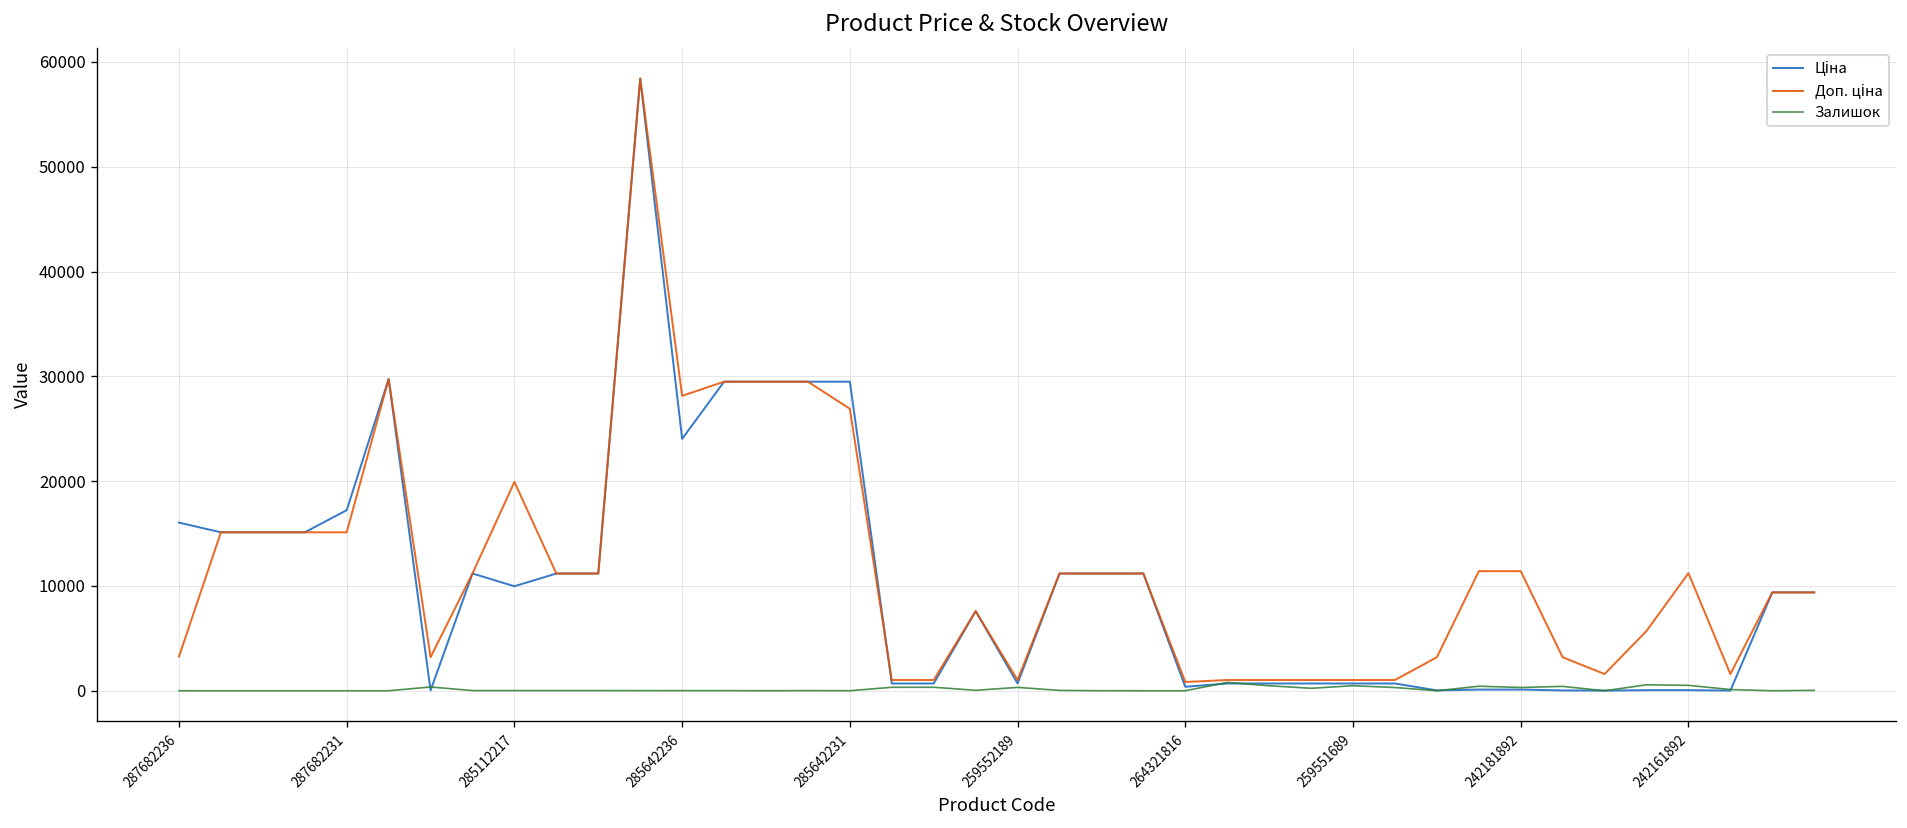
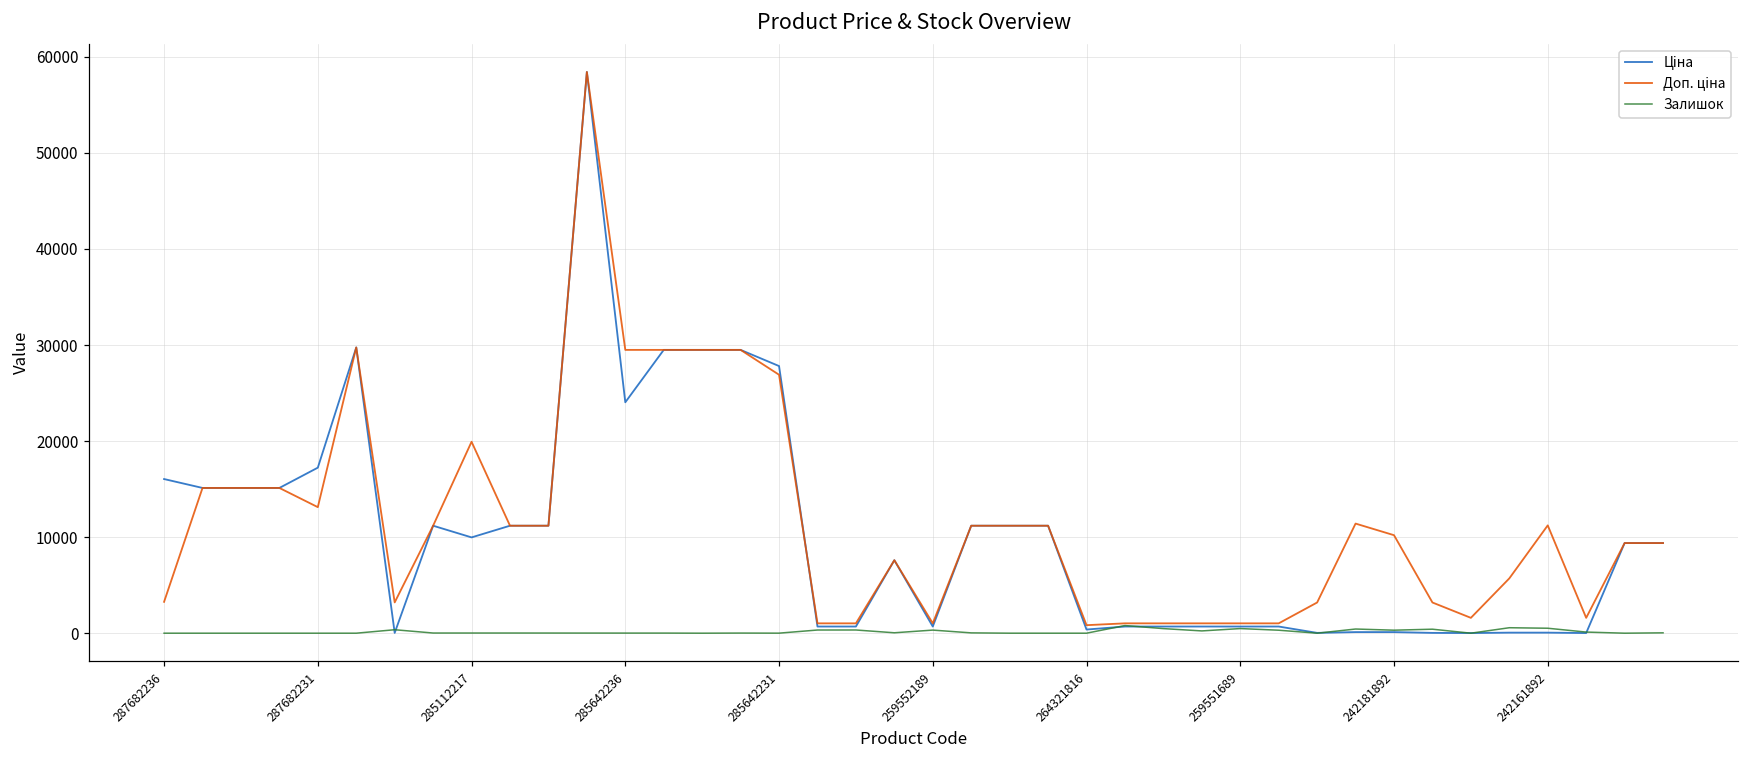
  {
    "Ціна": {
      "287682236": 16000,
      "287682231": 17000,
      "285112217": 10000,
      "285642236": 24000,
-     "285642231": 29000,
+     "285642231": 28000,
      "259552189": 1000,
      "264321816": 0,
      "242161892": 0
    },
    "Доп. ціна": {
      "287682236": 3000,
-     "287682231": 15000,
+     "287682231": 13000,
      "285112217": 20000,
-     "285642236": 28000,
+     "285642236": 29000,
      "285642231": 27000,
      "259552189": 1000,
      "264321816": 1000,
      "259551689": 1000,
-     "242181892": 11000,
+     "242181892": 10000,
      "242161892": 11000
    },
    "Залишок": {
      "287682236": 0,
      "287682231": 0,
      "285112217": 0,
      "285642236": 0,
      "285642231": 0,
      "259552189": 0,
      "264321816": 0,
      "242161892": 1000
    }
  }
